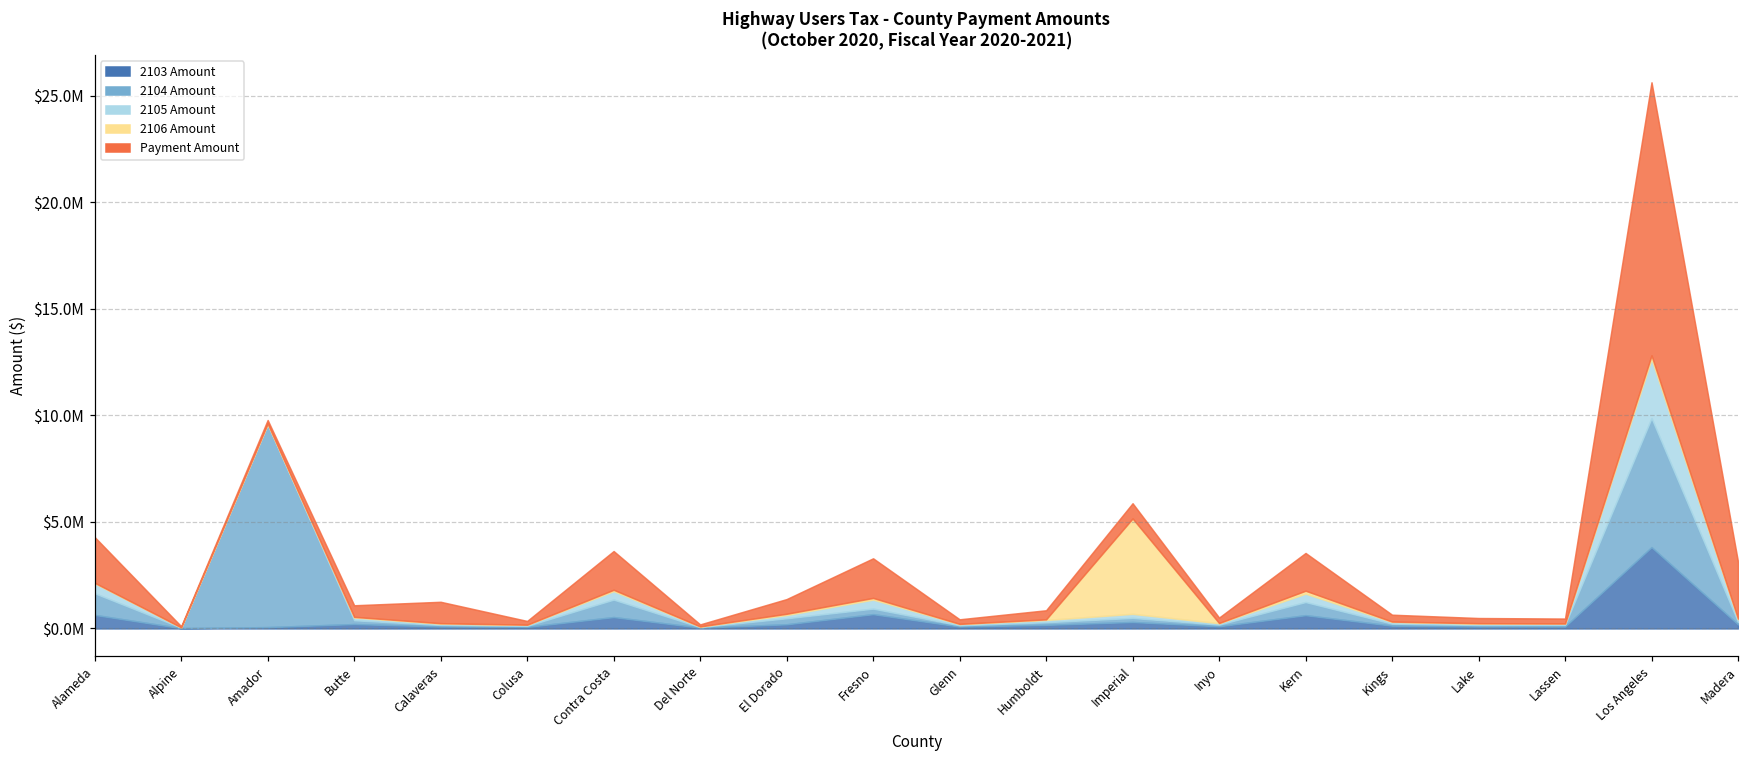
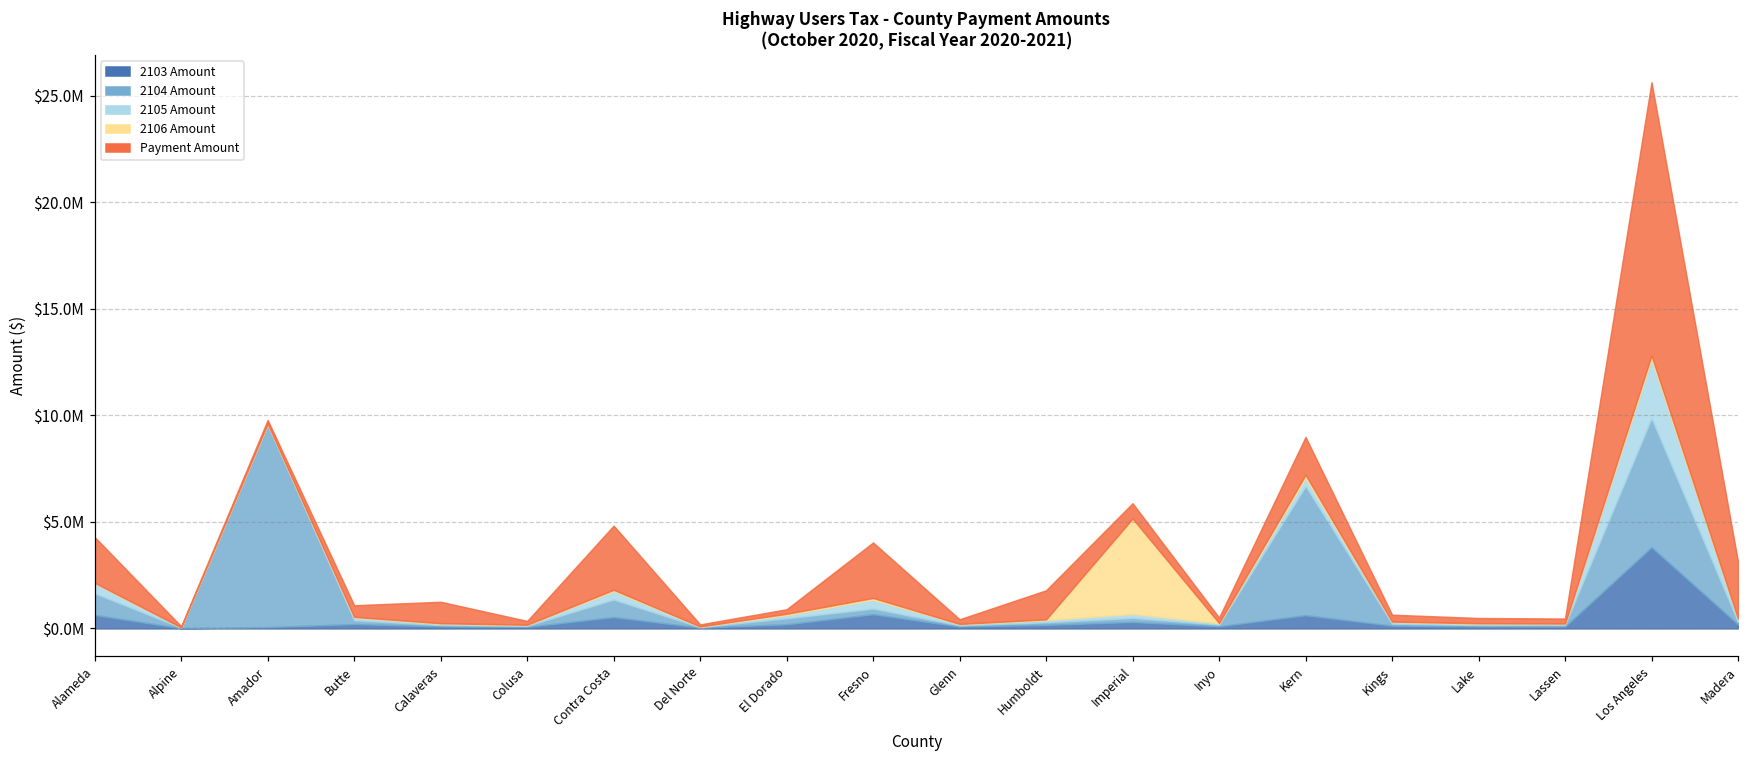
  {
    "2103 Amount": {
      "Alameda": "$600000",
      "Butte": "$200000",
      "Contra Costa": "$500000",
      "El Dorado": "$200000",
      "Fresno": "$700000",
      "Imperial": "$300000",
      "Kern": "$600000",
      "Los Angeles": "$3800000"
    },
    "2104 Amount": {
      "Alameda": "$1000000",
      "Contra Costa": "$800000",
      "El Dorado": "$300000",
      "Fresno": "$300000",
      "Imperial": "$200000",
-     "Kern": "$600000",
+     "Kern": "$6100000",
      "Los Angeles": "$6100000"
    },
    "2105 Amount": {
      "Imperial": "$200000",
      "Kern": "$400000",
      "Los Angeles": "$2800000"
    },
    "2106 Amount": {
      "Imperial": "$4500000",
      "Kern": "$100000",
      "Los Angeles": "$200000"
    },
    "Payment Amount": {
      "Alameda": "$2100000",
      "Amador": "$200000",
      "Butte": "$500000",
      "Calaveras": "$1000000",
      "Colusa": "$200000",
-     "Contra Costa": "$1800000",
-     "El Dorado": "$700000",
-     "Fresno": "$1900000",
+     "Contra Costa": "$3000000",
+     "El Dorado": "$200000",
+     "Fresno": "$2600000",
      "Glenn": "$200000",
-     "Humboldt": "$400000",
+     "Humboldt": "$1400000",
      "Imperial": "$700000",
      "Inyo": "$300000",
      "Kern": "$1800000",
      "Kings": "$300000",
      "Lake": "$200000",
      "Lassen": "$200000",
      "Los Angeles": "$12800000",
      "Madera": "$2700000"
    }
  }
